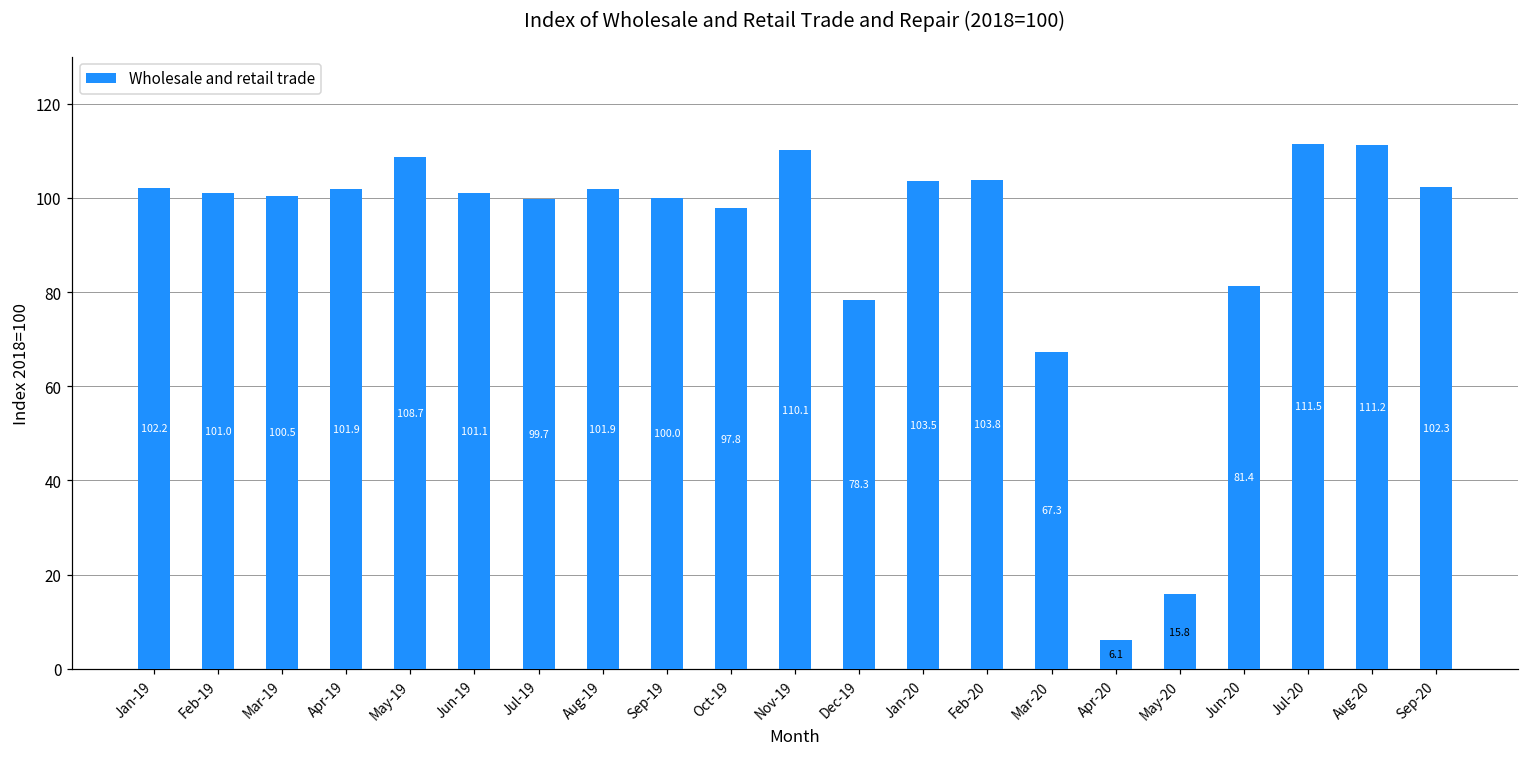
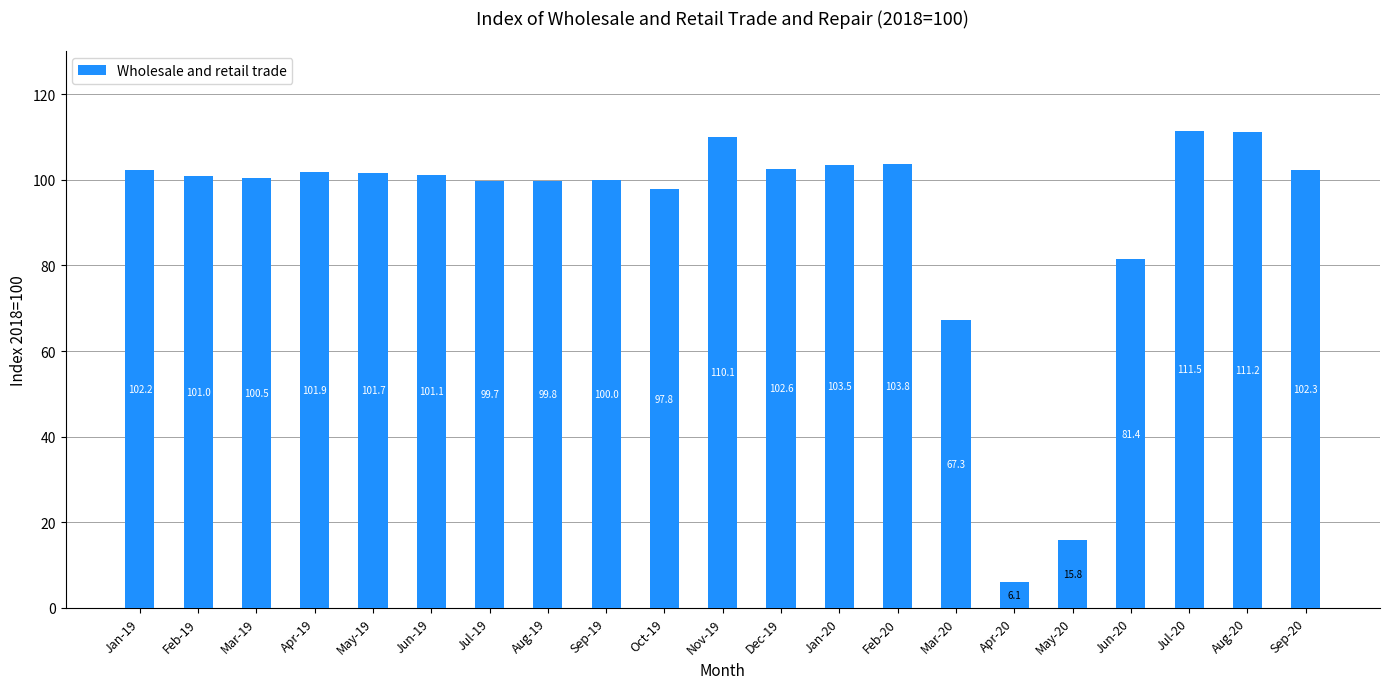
  {
    "Jan-19": 102.2,
    "Feb-19": 101.0,
    "Mar-19": 100.5,
    "Apr-19": 101.9,
-   "May-19": 108.7,
+   "May-19": 101.7,
    "Jun-19": 101.1,
    "Jul-19": 99.7,
-   "Aug-19": 101.9,
+   "Aug-19": 99.8,
    "Sep-19": 100.0,
    "Oct-19": 97.8,
    "Nov-19": 110.1,
-   "Dec-19": 78.3,
+   "Dec-19": 102.6,
    "Jan-20": 103.5,
    "Feb-20": 103.8,
    "Mar-20": 67.3,
    "Apr-20": 6.1,
    "May-20": 15.8,
    "Jun-20": 81.4,
    "Jul-20": 111.5,
    "Aug-20": 111.2,
    "Sep-20": 102.3
  }
